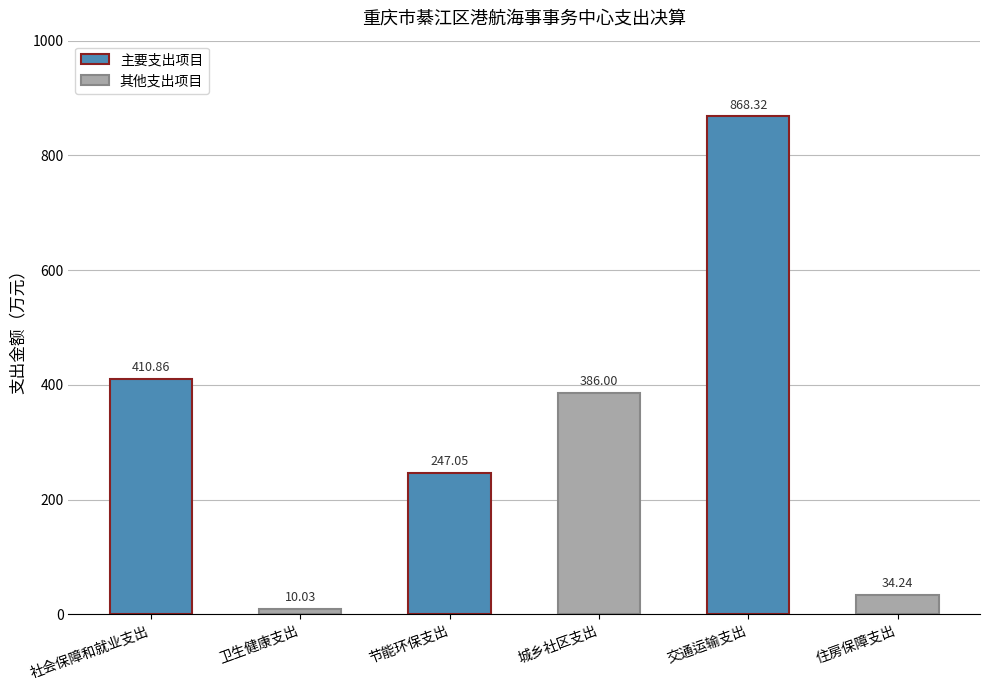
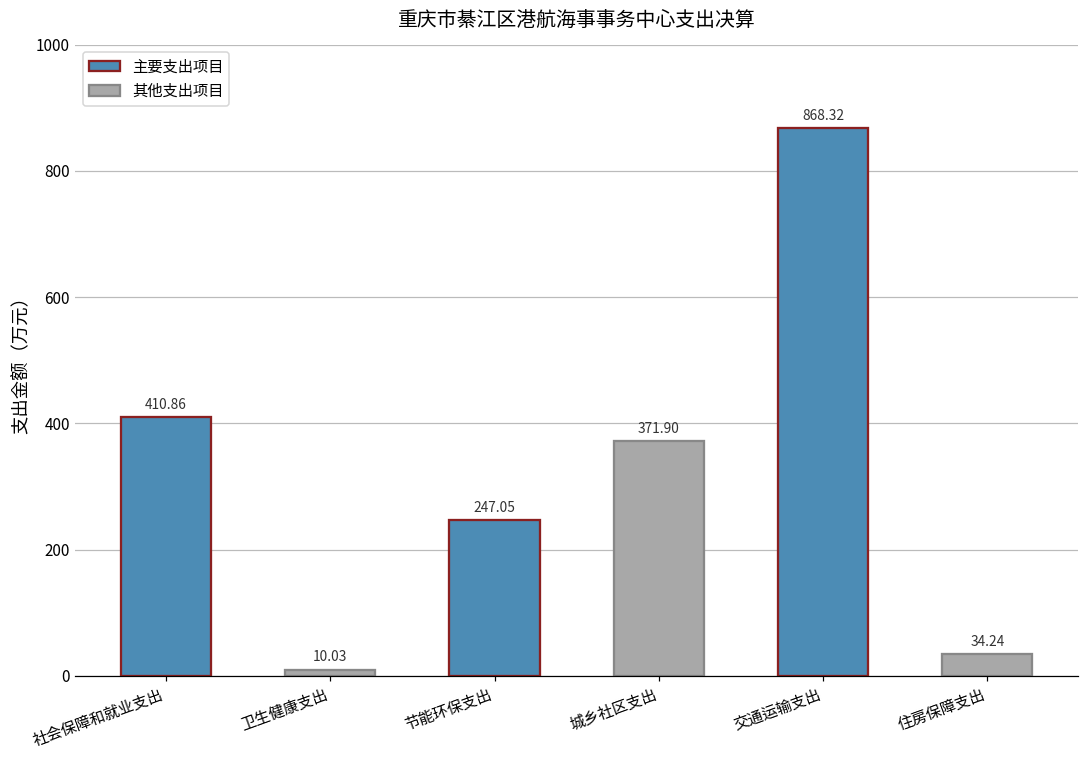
  {
    "社会保障和就业支出": 410.86,
    "卫生健康支出": 10.03,
    "节能环保支出": 247.05,
-   "城乡社区支出": 386.00,
+   "城乡社区支出": 371.90,
    "交通运输支出": 868.32,
    "住房保障支出": 34.24
  }
